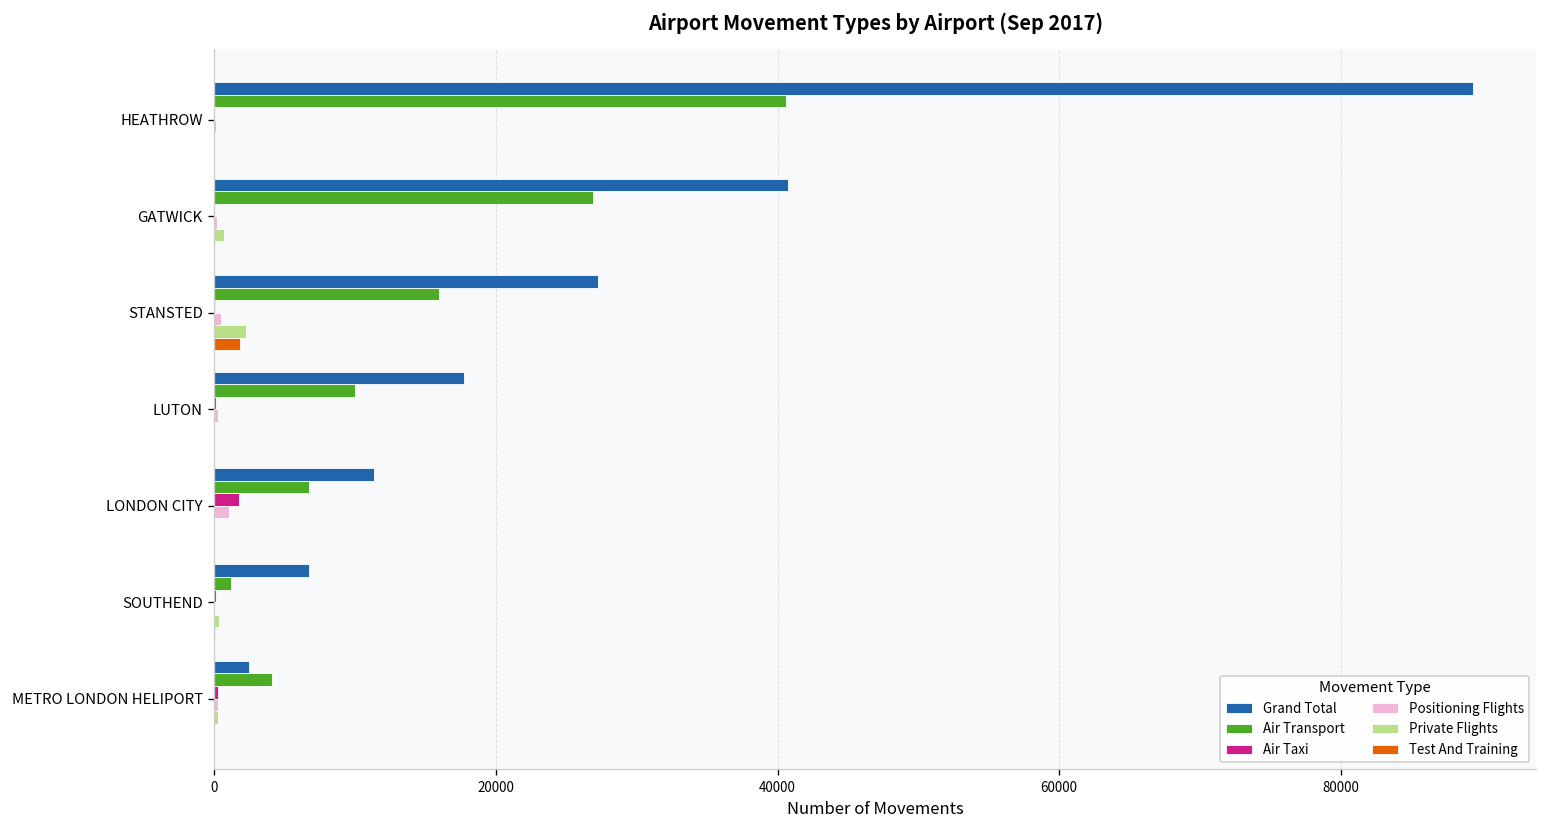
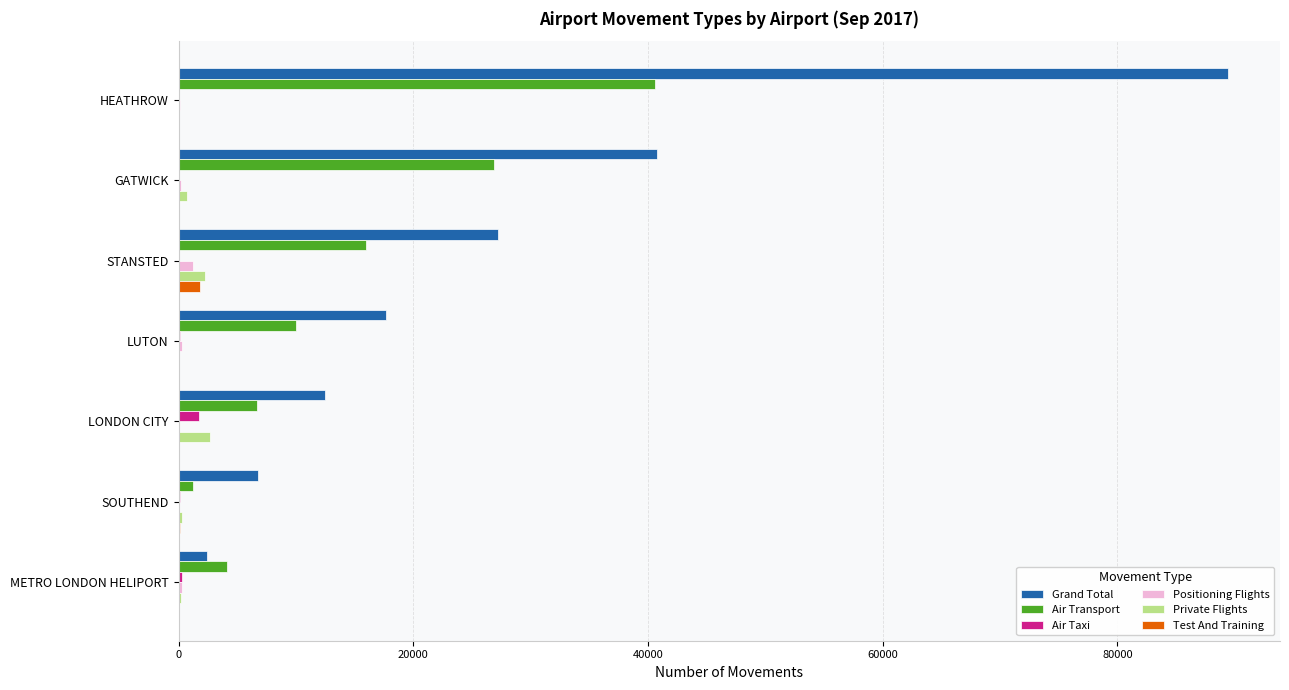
  {
    "Grand Total": {
      "HEATHROW": 89400,
      "GATWICK": 40800,
      "STANSTED": 27200,
      "LUTON": 17700,
-     "LONDON CITY": 11400,
+     "LONDON CITY": 12500,
      "SOUTHEND": 6700,
      "METRO LONDON HELIPORT": 2500
    },
    "Air Transport": {
      "HEATHROW": 40600,
      "GATWICK": 26900,
      "STANSTED": 16000,
      "LUTON": 10000,
      "LONDON CITY": 6700,
      "SOUTHEND": 1200,
      "METRO LONDON HELIPORT": 4100
    },
    "Air Taxi": {
      "GATWICK": 0,
      "LONDON CITY": 1700,
      "METRO LONDON HELIPORT": 300
    },
    "Positioning Flights": {
      "GATWICK": 200,
-     "STANSTED": 500,
+     "STANSTED": 1200,
      "LUTON": 300,
-     "LONDON CITY": 1100,
+     "LONDON CITY": 0,
      "METRO LONDON HELIPORT": 300
    },
    "Private Flights": {
      "GATWICK": 700,
      "STANSTED": 2200,
-     "LONDON CITY": 0,
+     "LONDON CITY": 2600,
      "SOUTHEND": 300,
      "METRO LONDON HELIPORT": 200
    },
    "Test And Training": {
      "STANSTED": 1800,
      "METRO LONDON HELIPORT": 0
    }
  }
